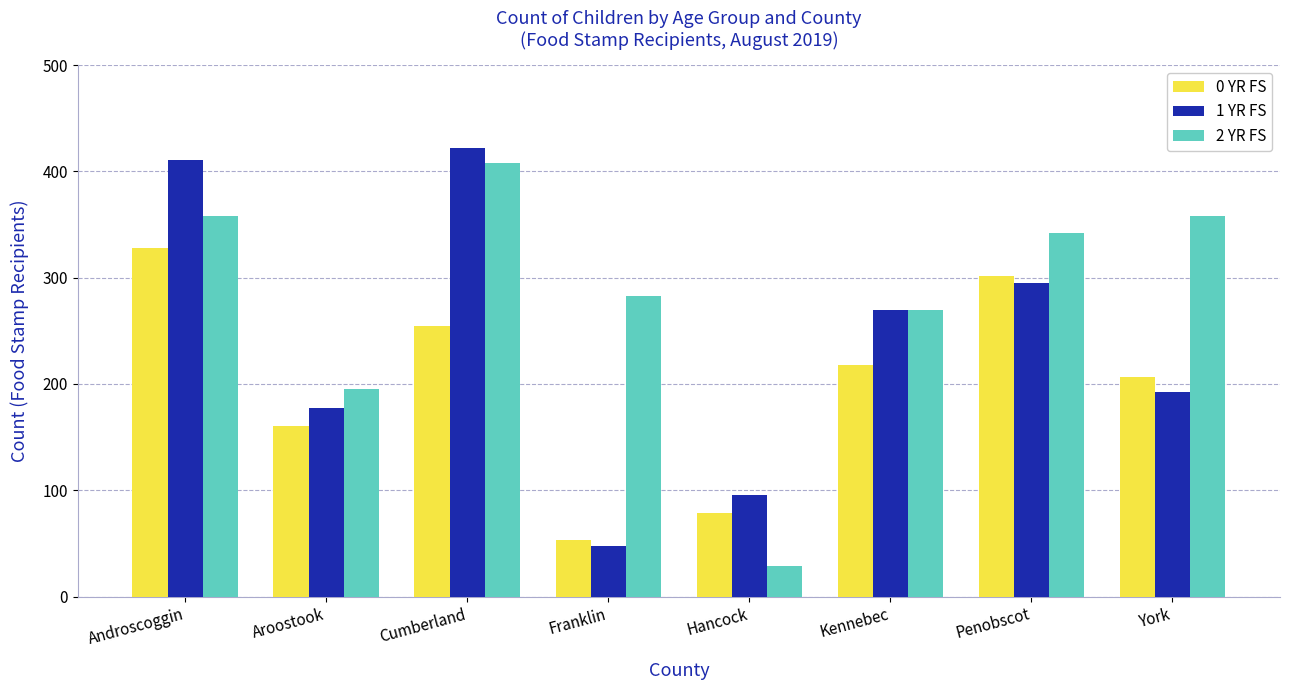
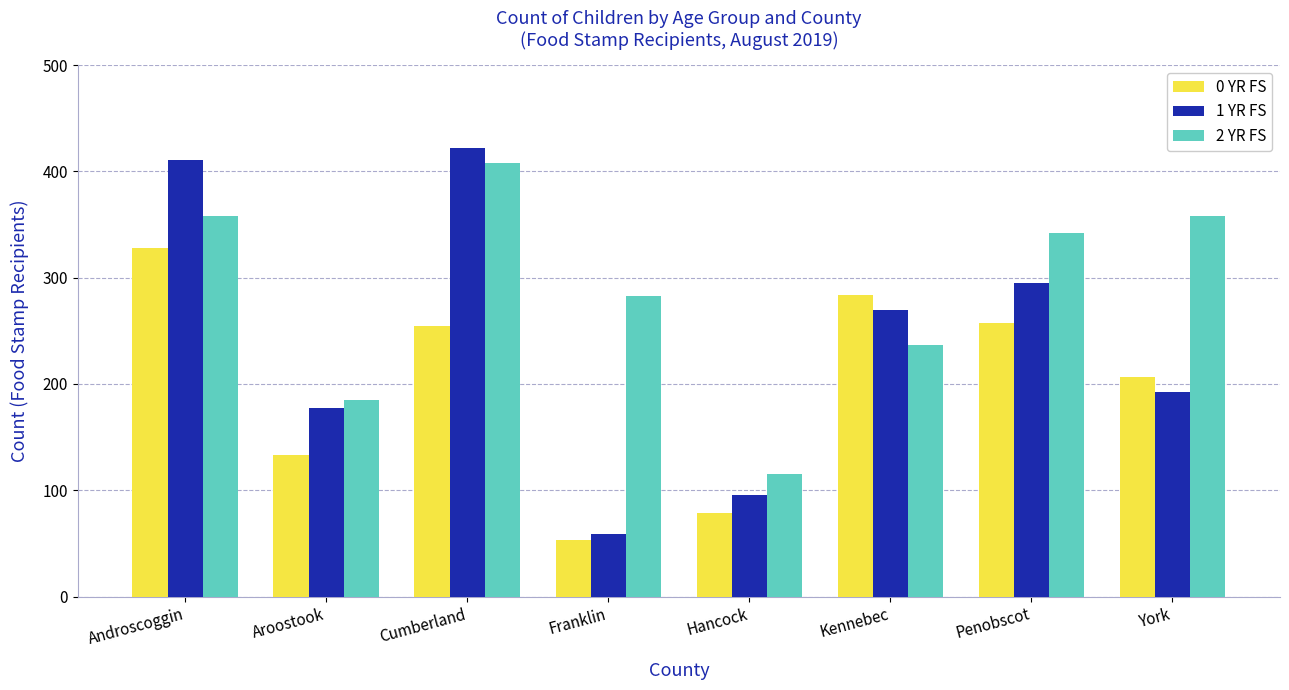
  {
    "0 YR FS": {
      "Androscoggin": 328,
-     "Aroostook": 160,
+     "Aroostook": 133,
      "Cumberland": 255,
      "Franklin": 53,
      "Hancock": 79,
-     "Kennebec": 218,
-     "Penobscot": 302,
+     "Kennebec": 284,
+     "Penobscot": 257,
      "York": 207
    },
    "1 YR FS": {
      "Androscoggin": 411,
      "Aroostook": 177,
      "Cumberland": 422,
-     "Franklin": 48,
+     "Franklin": 59,
      "Hancock": 96,
      "Kennebec": 270,
      "Penobscot": 295,
      "York": 192
    },
    "2 YR FS": {
      "Androscoggin": 358,
-     "Aroostook": 195,
+     "Aroostook": 185,
      "Cumberland": 408,
      "Franklin": 283,
-     "Hancock": 29,
-     "Kennebec": 270,
+     "Hancock": 115,
+     "Kennebec": 237,
      "Penobscot": 342,
      "York": 358
    }
  }
